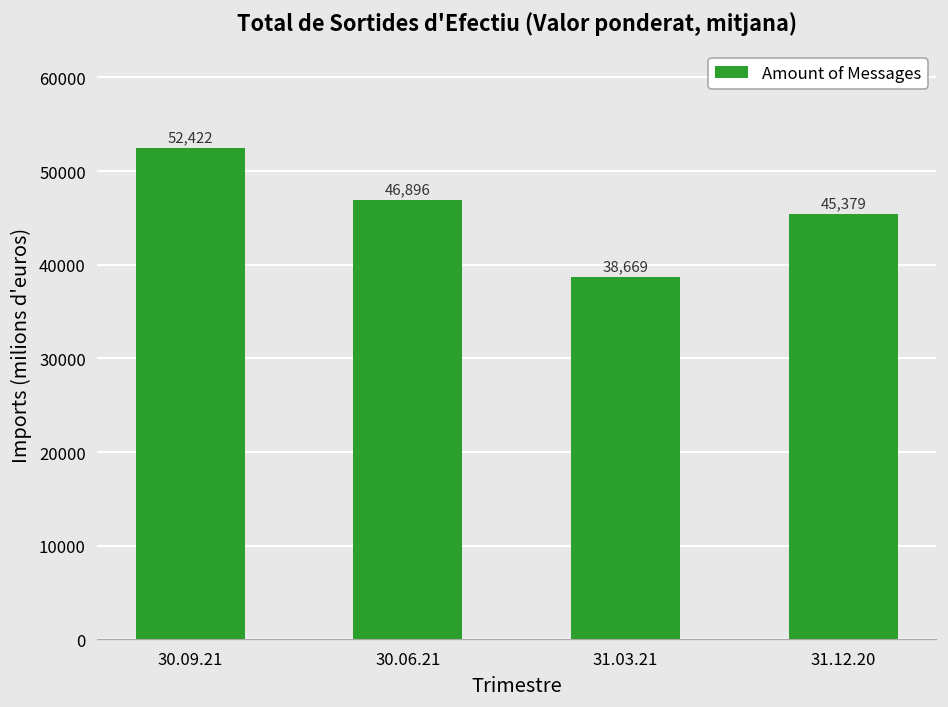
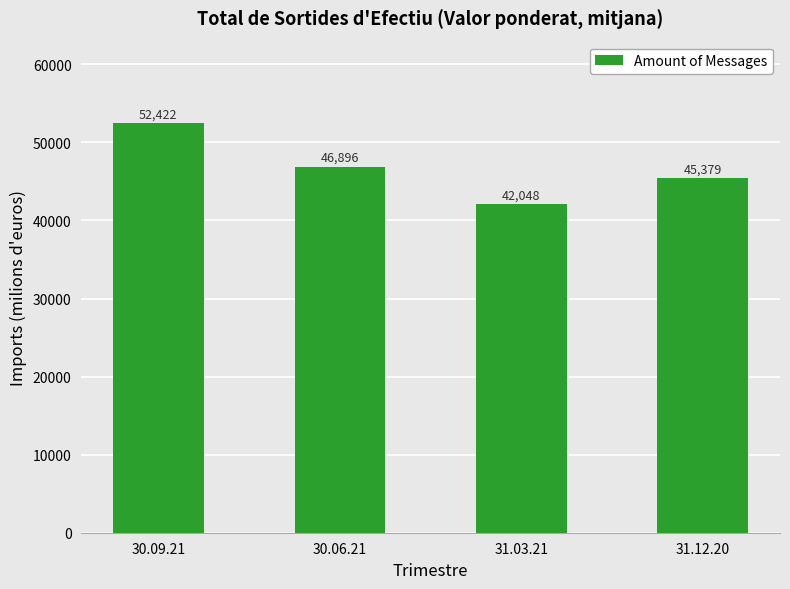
  {
    "30.09.21": "52,422",
    "30.06.21": "46,896",
-   "31.03.21": "38,669",
+   "31.03.21": "42,048",
    "31.12.20": "45,379"
  }
